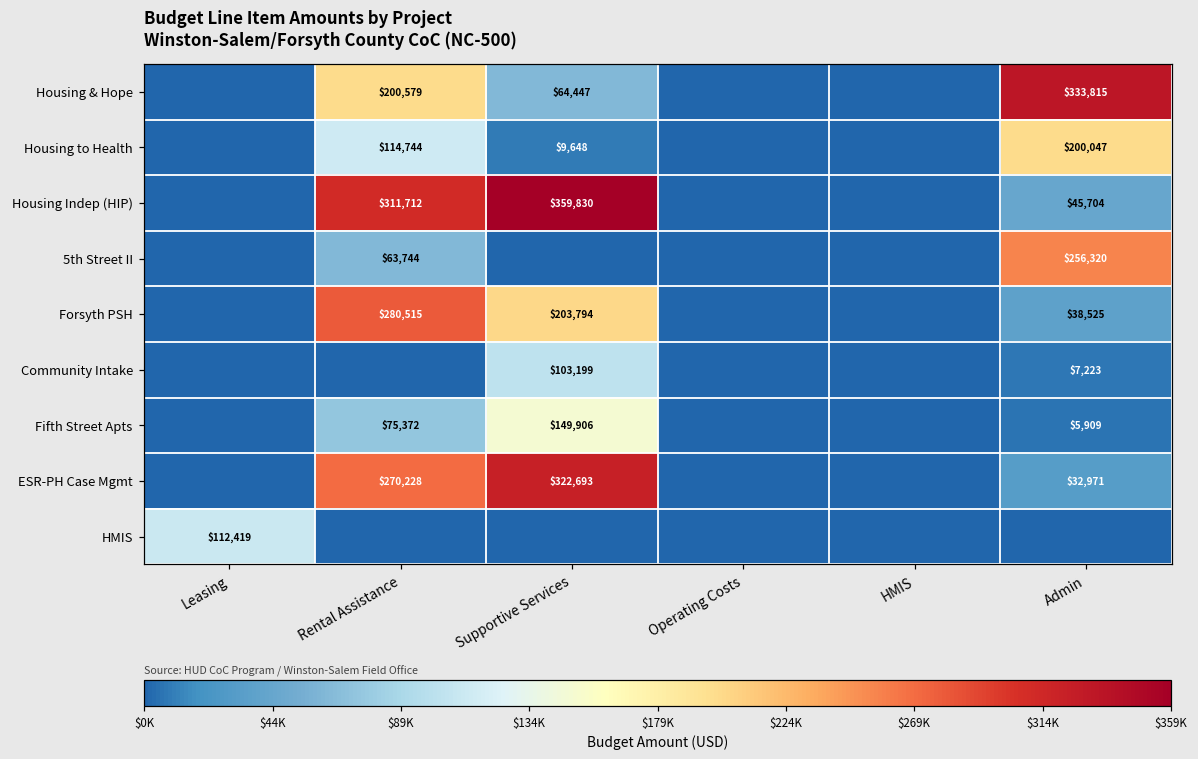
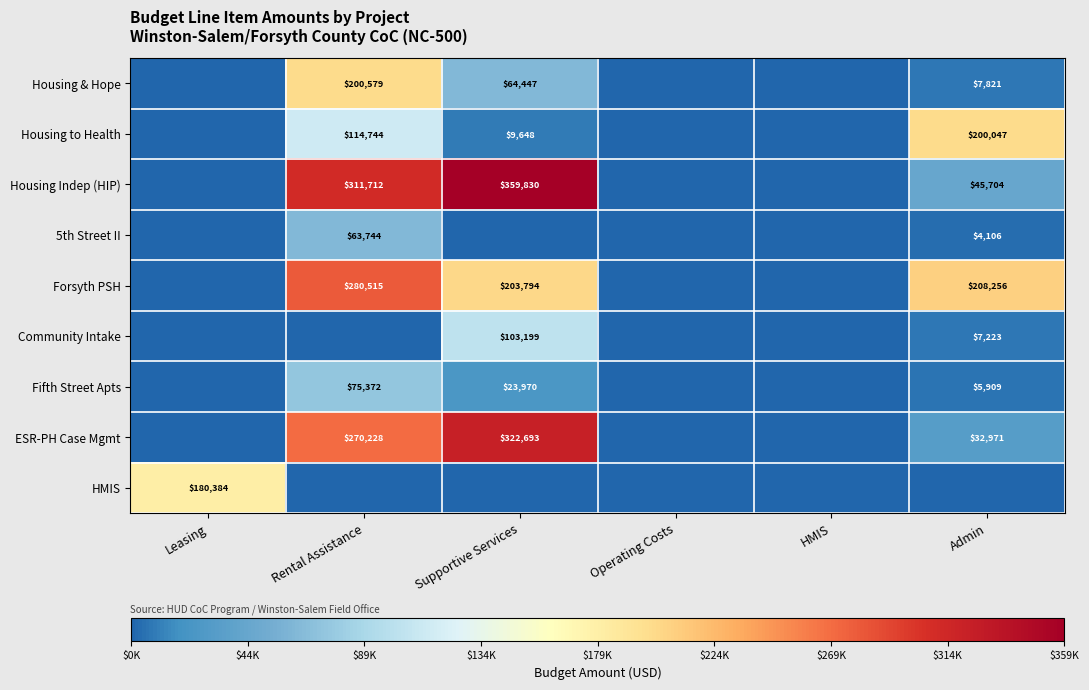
  {
    "Housing & Hope": {
      "Rental Assistance": "$200,579",
      "Supportive Services": "$64,447",
-     "Admin": "$333,815"
+     "Admin": "$7,821"
    },
    "Housing to Health": {
      "Rental Assistance": "$114,744",
      "Supportive Services": "$9,648",
      "Admin": "$200,047"
    },
    "Housing Indep (HIP)": {
      "Rental Assistance": "$311,712",
      "Supportive Services": "$359,830",
      "Admin": "$45,704"
    },
    "5th Street II": {
      "Rental Assistance": "$63,744",
-     "Admin": "$256,320"
+     "Admin": "$4,106"
    },
    "Forsyth PSH": {
      "Rental Assistance": "$280,515",
      "Supportive Services": "$203,794",
-     "Admin": "$38,525"
+     "Admin": "$208,256"
    },
    "Community Intake": {
      "Supportive Services": "$103,199",
      "Admin": "$7,223"
    },
    "Fifth Street Apts": {
      "Rental Assistance": "$75,372",
-     "Supportive Services": "$149,906",
+     "Supportive Services": "$23,970",
      "Admin": "$5,909"
    },
    "ESR-PH Case Mgmt": {
      "Rental Assistance": "$270,228",
      "Supportive Services": "$322,693",
      "Admin": "$32,971"
    },
    "HMIS": {
-     "Leasing": "$112,419"
+     "Leasing": "$180,384"
    }
  }
